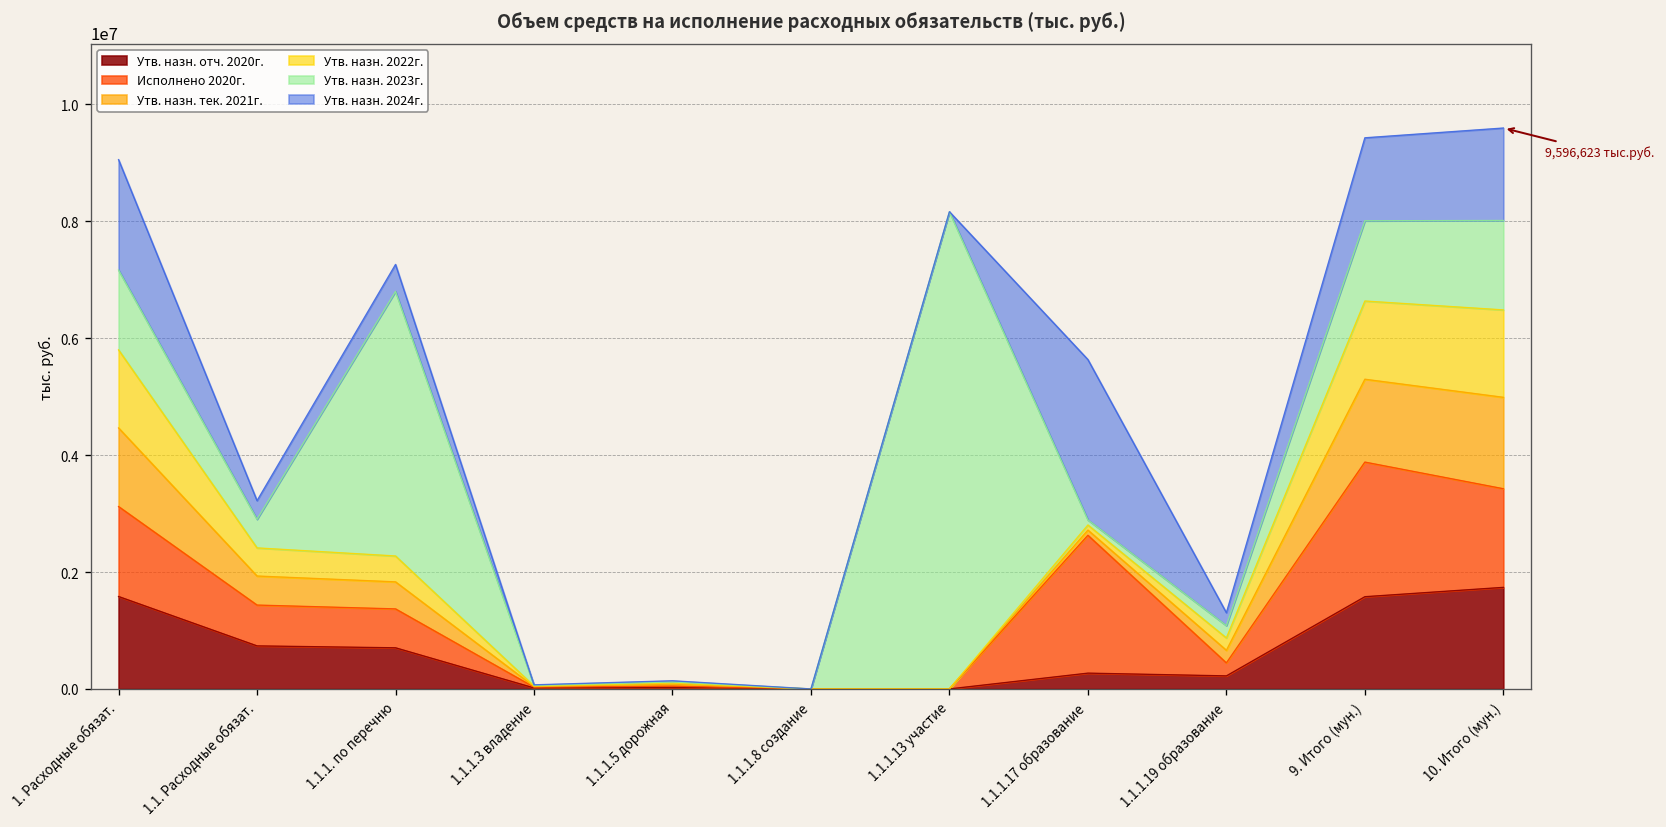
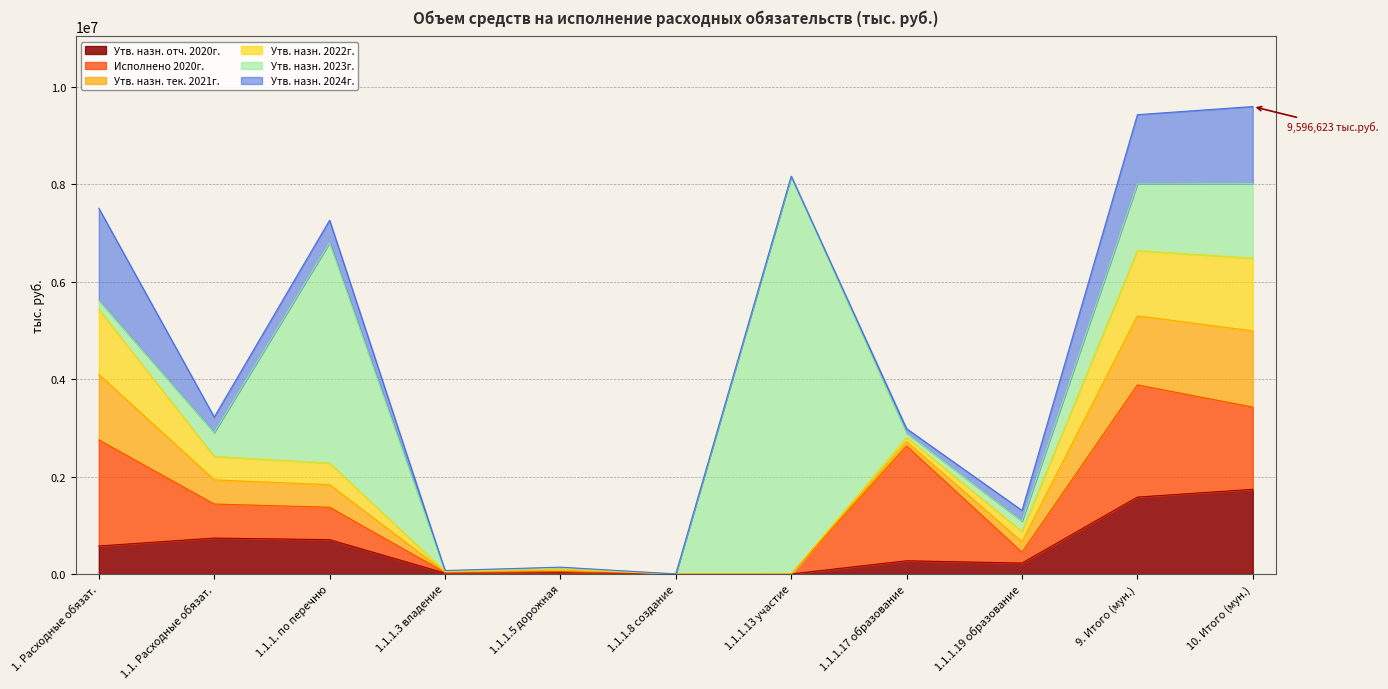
  {
    "Утв. назн. отч. 2020г.": {
-     "1. Расходные обязат.": 1600000,
+     "1. Расходные обязат.": 600000,
      "1.1. Расходные обязат.": 700000,
      "1.1.1. по перечню": 700000,
      "1.1.1.17 образование": 300000,
      "1.1.1.19 образование": 200000,
      "9. Итого (мун.)": 1600000,
      "10. Итого (мун.)": 1700000
    },
    "Исполнено 2020г.": {
-     "1. Расходные обязат.": 1500000,
+     "1. Расходные обязат.": 2200000,
      "1.1. Расходные обязат.": 700000,
      "1.1.1. по перечню": 700000,
      "1.1.1.17 образование": 2400000,
      "1.1.1.19 образование": 200000,
      "9. Итого (мун.)": 2300000,
      "10. Итого (мун.)": 1700000
    },
    "Утв. назн. 2023г.": {
-     "1. Расходные обязат.": 1400000,
+     "1. Расходные обязат.": 200000,
      "1.1. Расходные обязат.": 500000,
      "1.1.1. по перечню": 4500000,
      "1.1.1.17 образование": 100000,
      "1.1.1.19 образование": 200000,
      "9. Итого (мун.)": 1400000,
      "10. Итого (мун.)": 1500000
    },
    "Утв. назн. 2024г.": {
      "1. Расходные обязат.": 1900000,
      "1.1. Расходные обязат.": 300000,
      "1.1.1. по перечню": 500000,
-     "1.1.1.17 образование": 2700000,
+     "1.1.1.17 образование": 100000,
      "1.1.1.19 образование": 200000,
      "9. Итого (мун.)": 1400000
    }
  }
